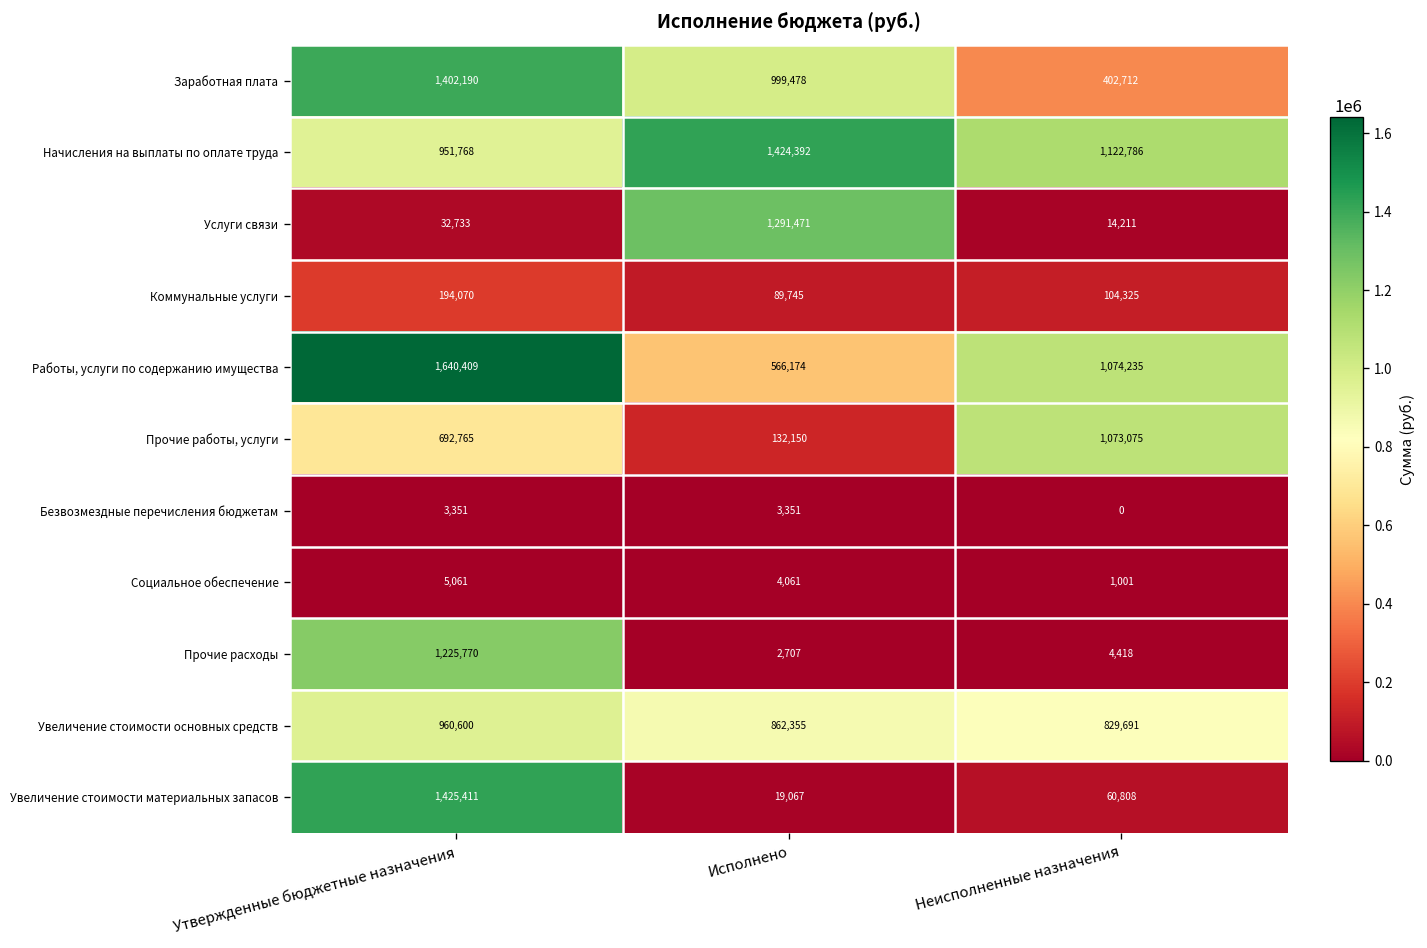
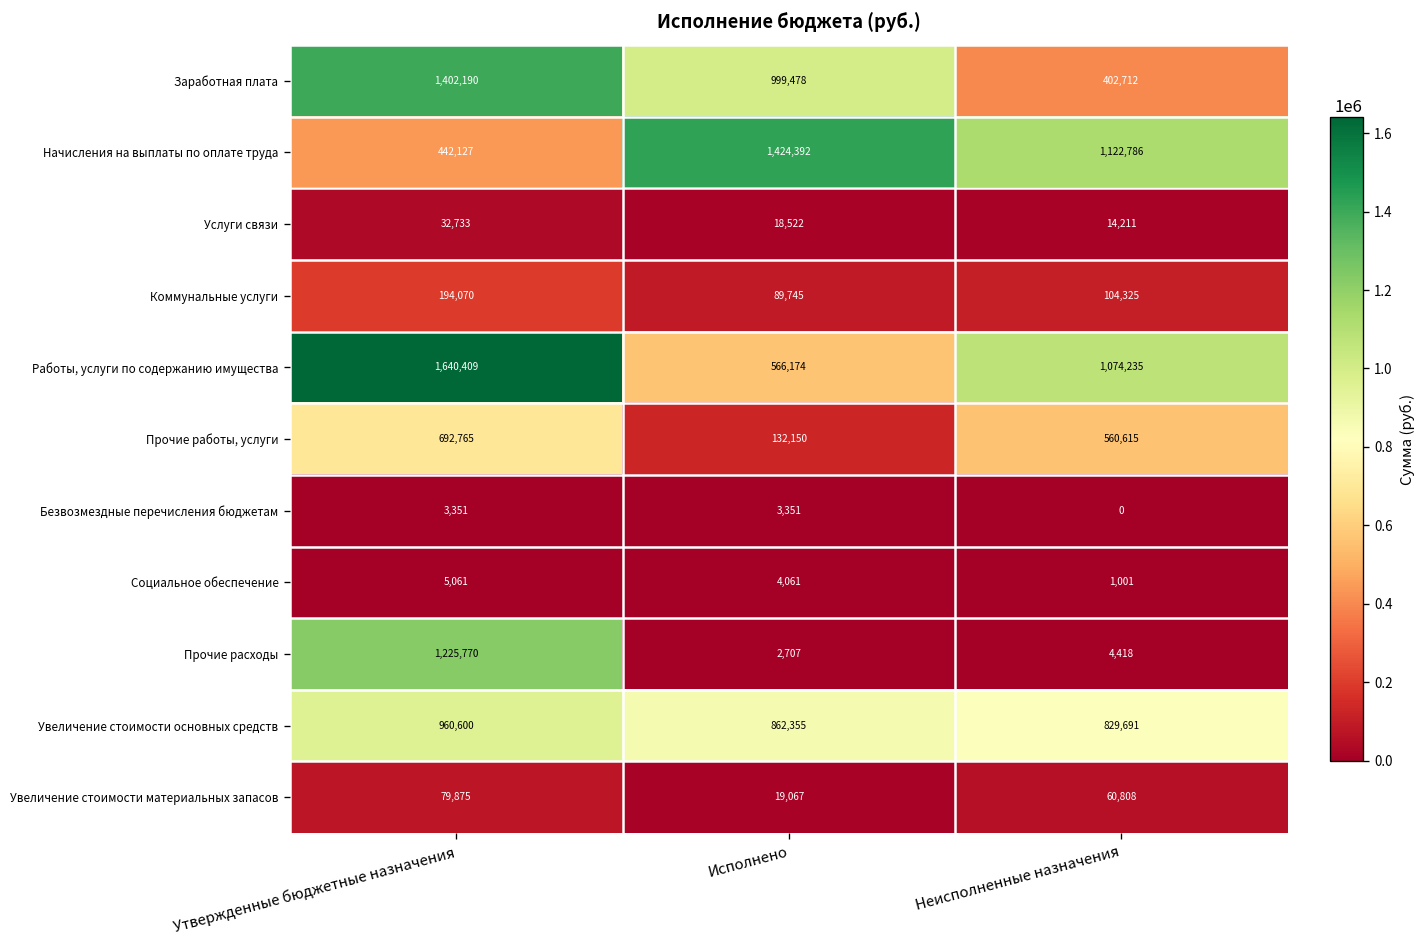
  {
    "Заработная плата": {
      "Утвержденные бюджетные назначения": "1,402,190",
      "Исполнено": "999,478",
      "Неисполненные назначения": "402,712"
    },
    "Начисления на выплаты по оплате труда": {
-     "Утвержденные бюджетные назначения": "951,768",
+     "Утвержденные бюджетные назначения": "442,127",
      "Исполнено": "1,424,392",
      "Неисполненные назначения": "1,122,786"
    },
    "Услуги связи": {
      "Утвержденные бюджетные назначения": "32,733",
-     "Исполнено": "1,291,471",
+     "Исполнено": "18,522",
      "Неисполненные назначения": "14,211"
    },
    "Коммунальные услуги": {
      "Утвержденные бюджетные назначения": "194,070",
      "Исполнено": "89,745",
      "Неисполненные назначения": "104,325"
    },
    "Работы, услуги по содержанию имущества": {
      "Утвержденные бюджетные назначения": "1,640,409",
      "Исполнено": "566,174",
      "Неисполненные назначения": "1,074,235"
    },
    "Прочие работы, услуги": {
      "Утвержденные бюджетные назначения": "692,765",
      "Исполнено": "132,150",
-     "Неисполненные назначения": "1,073,075"
+     "Неисполненные назначения": "560,615"
    },
    "Безвозмездные перечисления бюджетам": {
      "Утвержденные бюджетные назначения": "3,351",
      "Исполнено": "3,351",
      "Неисполненные назначения": "0"
    },
    "Социальное обеспечение": {
      "Утвержденные бюджетные назначения": "5,061",
      "Исполнено": "4,061",
      "Неисполненные назначения": "1,001"
    },
    "Прочие расходы": {
      "Утвержденные бюджетные назначения": "1,225,770",
      "Исполнено": "2,707",
      "Неисполненные назначения": "4,418"
    },
    "Увеличение стоимости основных средств": {
      "Утвержденные бюджетные назначения": "960,600",
      "Исполнено": "862,355",
      "Неисполненные назначения": "829,691"
    },
    "Увеличение стоимости материальных запасов": {
-     "Утвержденные бюджетные назначения": "1,425,411",
+     "Утвержденные бюджетные назначения": "79,875",
      "Исполнено": "19,067",
      "Неисполненные назначения": "60,808"
    }
  }
